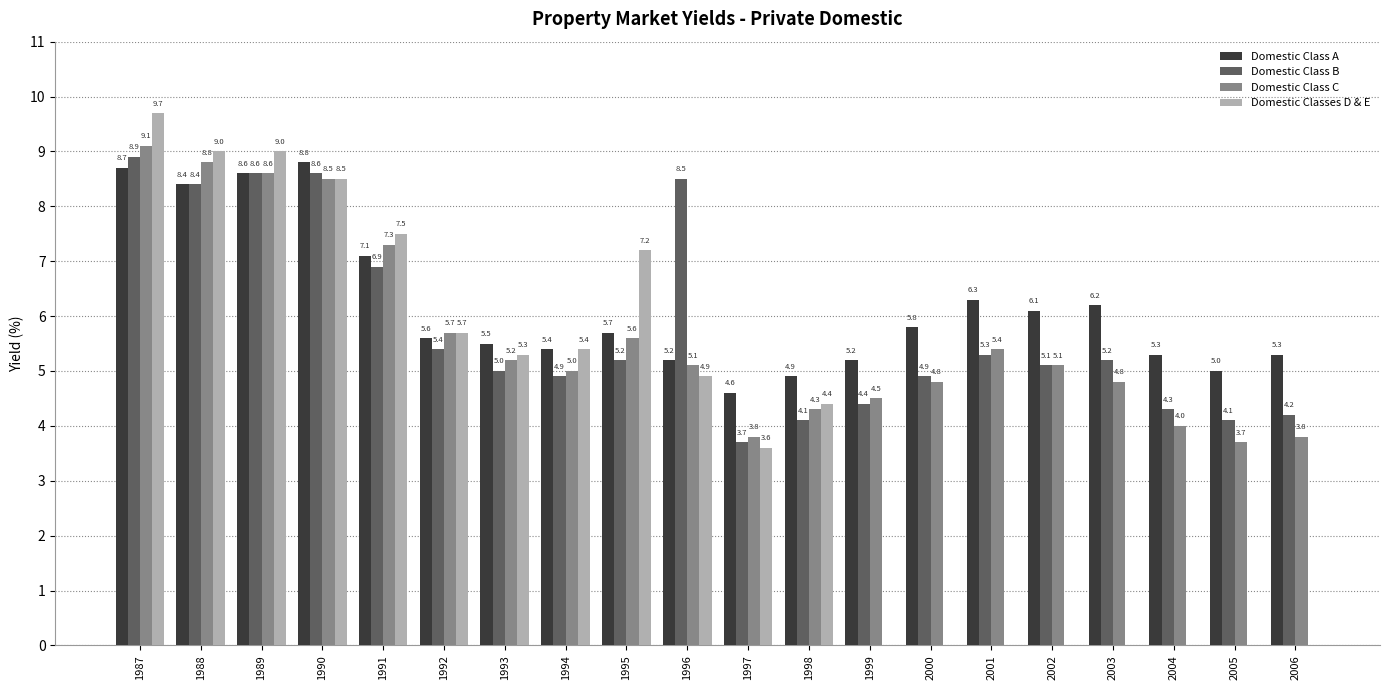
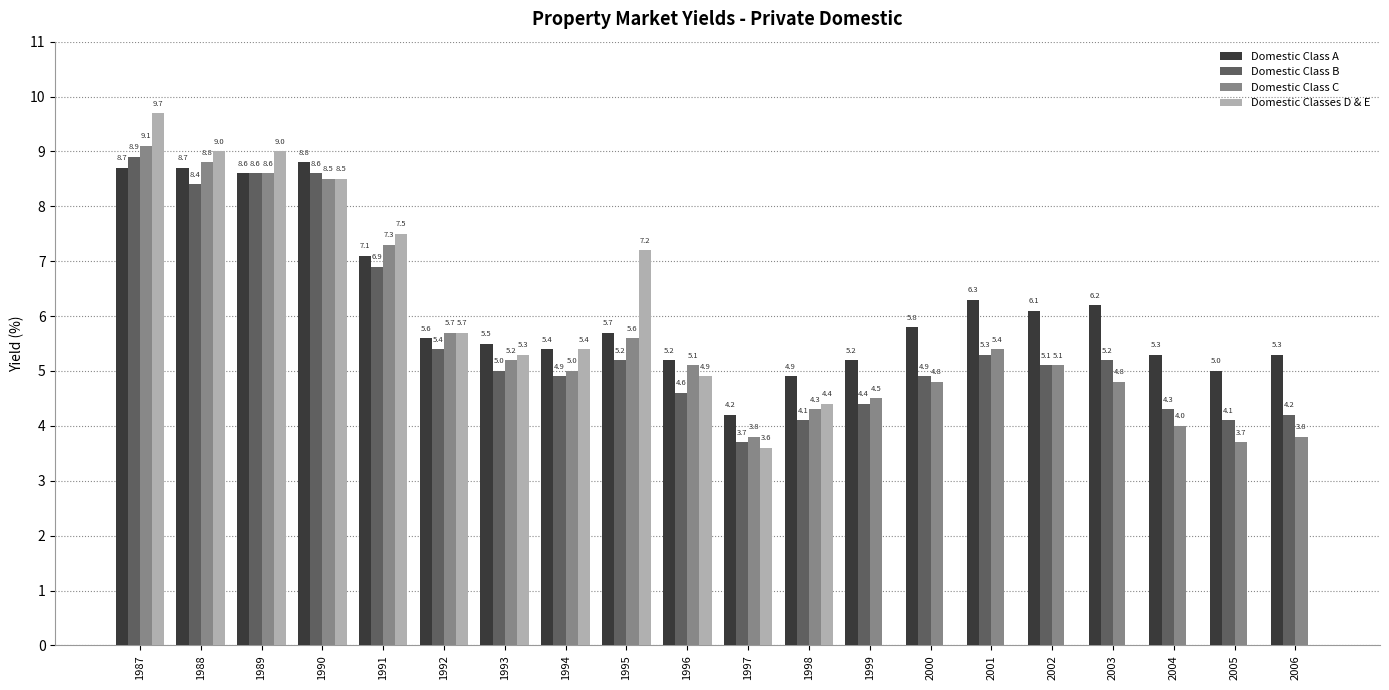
  {
    "Domestic Class A": {
      "1987": 8.7,
-     "1988": 8.4,
+     "1988": 8.7,
      "1989": 8.6,
      "1990": 8.8,
      "1991": 7.1,
      "1992": 5.6,
      "1993": 5.5,
      "1994": 5.4,
      "1995": 5.7,
      "1996": 5.2,
-     "1997": 4.6,
+     "1997": 4.2,
      "1998": 4.9,
      "1999": 5.2,
      "2000": 5.8,
      "2001": 6.3,
      "2002": 6.1,
      "2003": 6.2,
      "2004": 5.3,
      "2005": 5.0,
      "2006": 5.3
    },
    "Domestic Class B": {
      "1987": 8.9,
      "1988": 8.4,
      "1989": 8.6,
      "1990": 8.6,
      "1991": 6.9,
      "1992": 5.4,
      "1993": 5.0,
      "1994": 4.9,
      "1995": 5.2,
-     "1996": 8.5,
+     "1996": 4.6,
      "1997": 3.7,
      "1998": 4.1,
      "1999": 4.4,
      "2000": 4.9,
      "2001": 5.3,
      "2002": 5.1,
      "2003": 5.2,
      "2004": 4.3,
      "2005": 4.1,
      "2006": 4.2
    },
    "Domestic Class C": {
      "1987": 9.1,
      "1988": 8.8,
      "1989": 8.6,
      "1990": 8.5,
      "1991": 7.3,
      "1992": 5.7,
      "1993": 5.2,
      "1994": 5.0,
      "1995": 5.6,
      "1996": 5.1,
      "1997": 3.8,
      "1998": 4.3,
      "1999": 4.5,
      "2000": 4.8,
      "2001": 5.4,
      "2002": 5.1,
      "2003": 4.8,
      "2004": 4.0,
      "2005": 3.7,
      "2006": 3.8
    },
    "Domestic Classes D & E": {
      "1987": 9.7,
      "1988": 9.0,
      "1989": 9.0,
      "1990": 8.5,
      "1991": 7.5,
      "1992": 5.7,
      "1993": 5.3,
      "1994": 5.4,
      "1995": 7.2,
      "1996": 4.9,
      "1997": 3.6,
      "1998": 4.4
    }
  }
